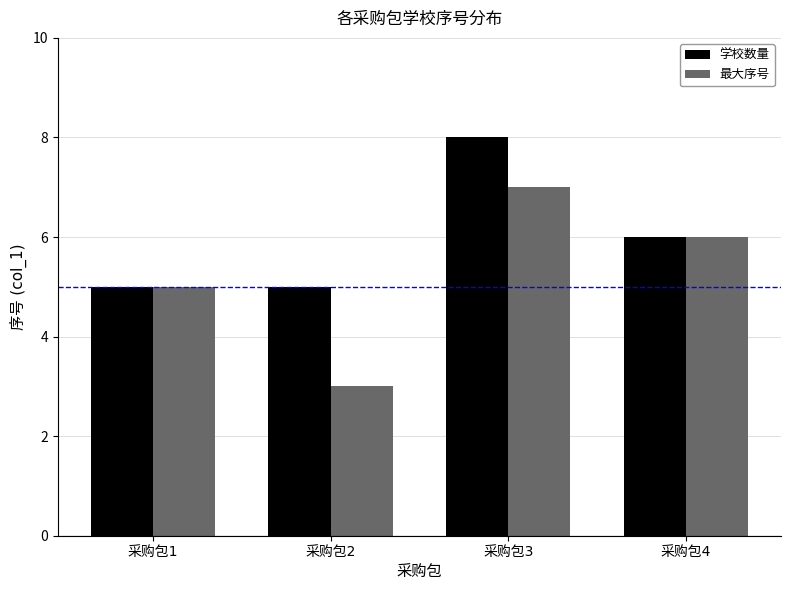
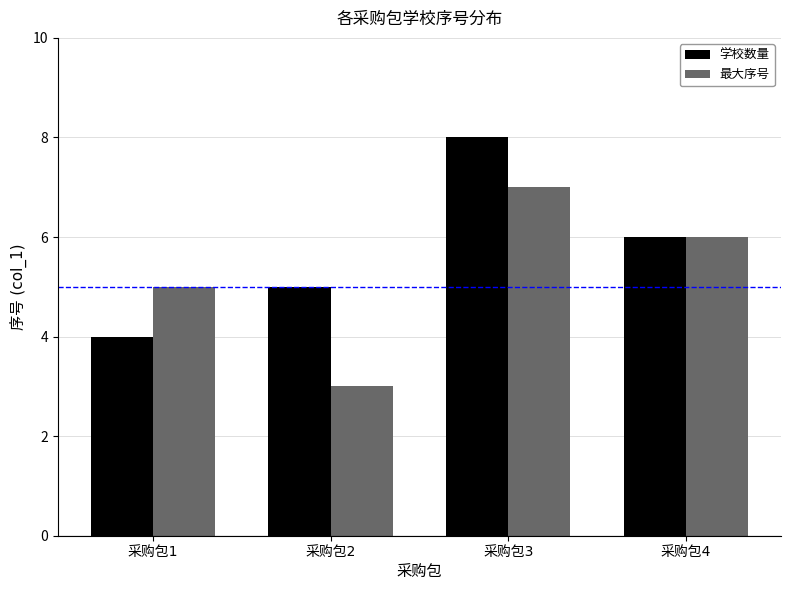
  {
    "学校数量": {
-     "采购包1": 5,
+     "采购包1": 4,
      "采购包2": 5,
      "采购包3": 8,
      "采购包4": 6
    },
    "最大序号": {
      "采购包1": 5,
      "采购包2": 3,
      "采购包3": 7,
      "采购包4": 6
    }
  }
